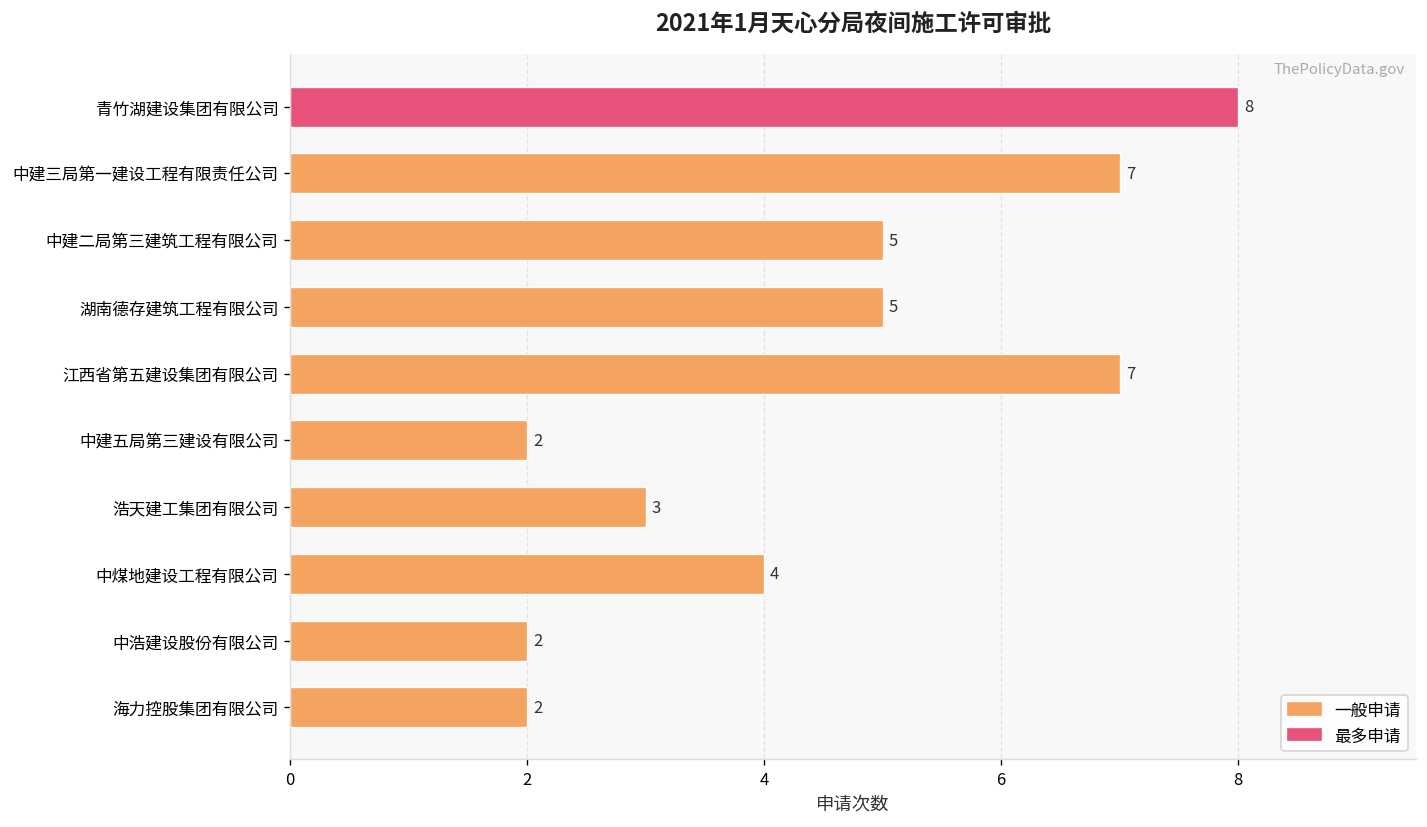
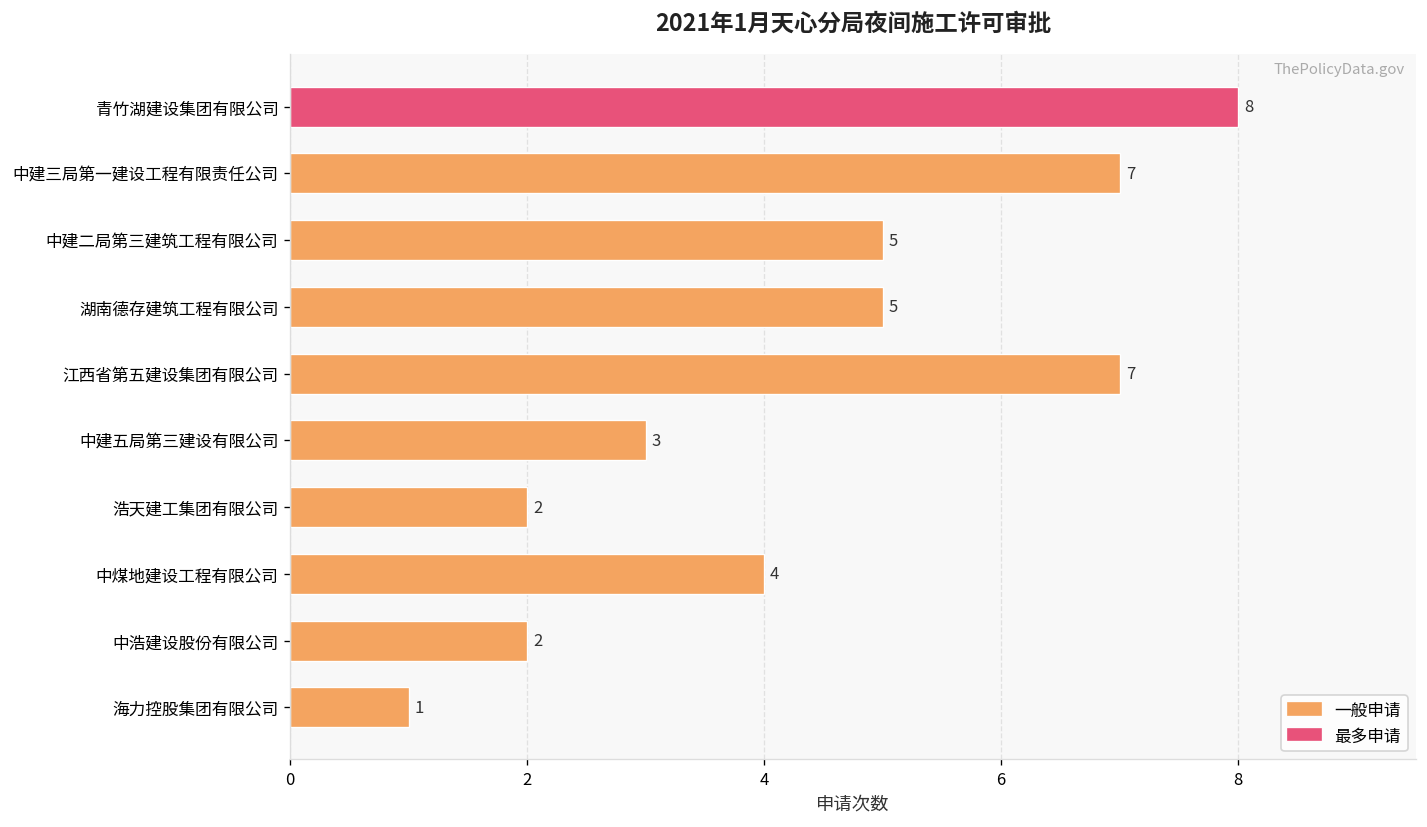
  {
    "青竹湖建设集团有限公司": 8,
    "中建三局第一建设工程有限责任公司": 7,
    "中建二局第三建筑工程有限公司": 5,
    "湖南德存建筑工程有限公司": 5,
    "江西省第五建设集团有限公司": 7,
-   "中建五局第三建设有限公司": 2,
-   "浩天建工集团有限公司": 3,
+   "中建五局第三建设有限公司": 3,
+   "浩天建工集团有限公司": 2,
    "中煤地建设工程有限公司": 4,
    "中浩建设股份有限公司": 2,
-   "海力控股集团有限公司": 2
+   "海力控股集团有限公司": 1
  }
